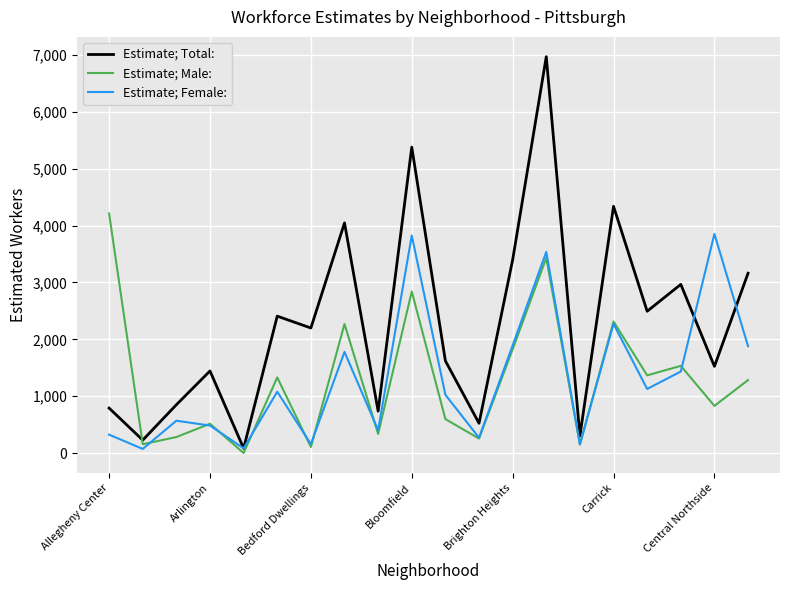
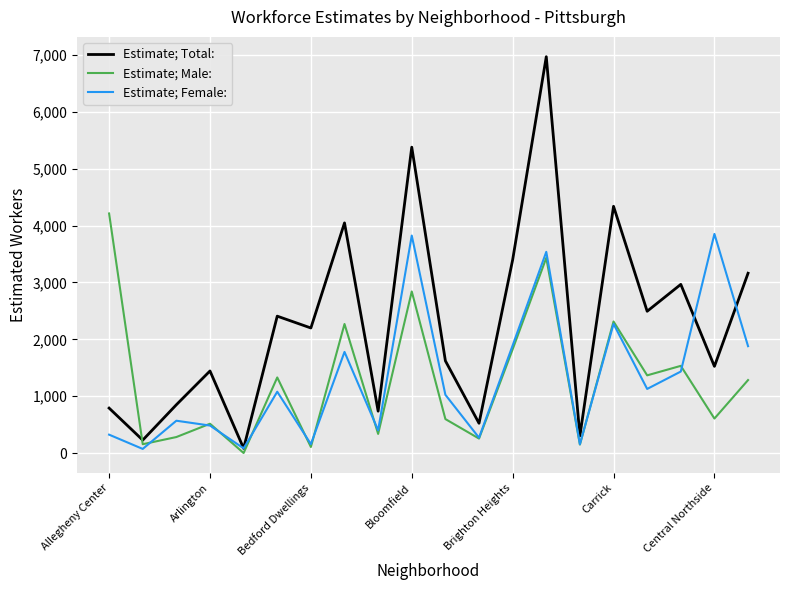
  {
    "Estimate; Total:": {
      "Allegheny Center": "800",
      "Arlington": "1,400",
      "Bedford Dwellings": "2,200",
      "Bloomfield": "5,400",
      "Brighton Heights": "3,400",
      "Carrick": "4,300",
      "Central Northside": "1,500"
    },
    "Estimate; Male:": {
      "Allegheny Center": "4,200",
      "Bedford Dwellings": "100",
      "Bloomfield": "2,800",
      "Brighton Heights": "1,800",
-     "Central Northside": "800"
+     "Central Northside": "600"
    },
    "Estimate; Female:": {
      "Allegheny Center": "300",
      "Bedford Dwellings": "200",
      "Bloomfield": "3,800",
      "Brighton Heights": "1,900",
      "Central Northside": "3,900"
    }
  }
